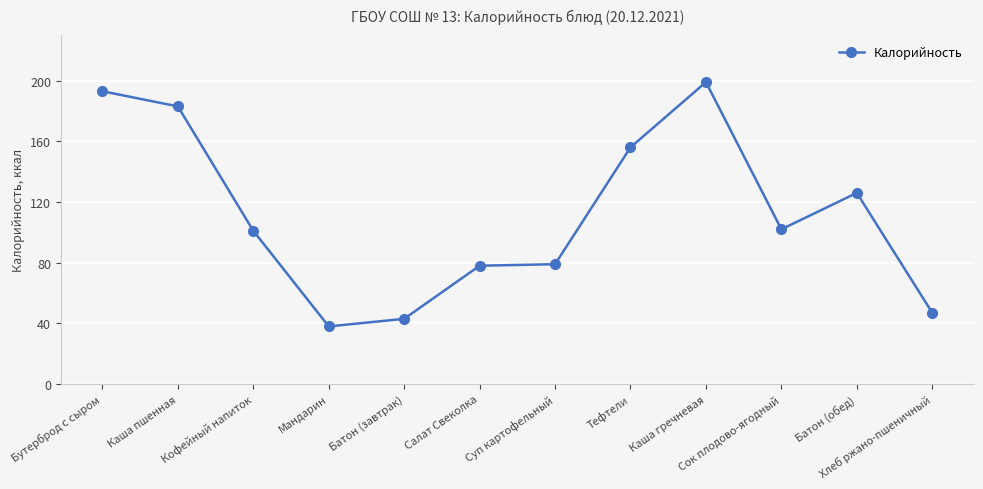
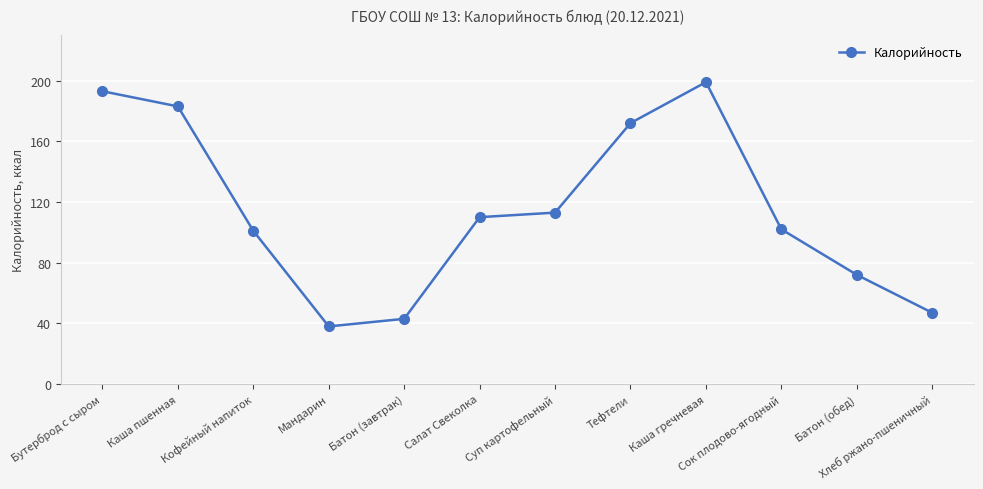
  {
    "Бутерброд с сыром": 193,
    "Каша пшенная": 183,
    "Кофейный напиток": 101,
    "Мандарин": 38,
    "Батон (завтрак)": 43,
-   "Салат Свеколка": 78,
-   "Суп картофельный": 79,
-   "Тефтели": 156,
+   "Салат Свеколка": 110,
+   "Суп картофельный": 113,
+   "Тефтели": 172,
    "Каша гречневая": 199,
    "Сок плодово-ягодный": 102,
-   "Батон (обед)": 126,
+   "Батон (обед)": 72,
    "Хлеб ржано-пшеничный": 47
  }
